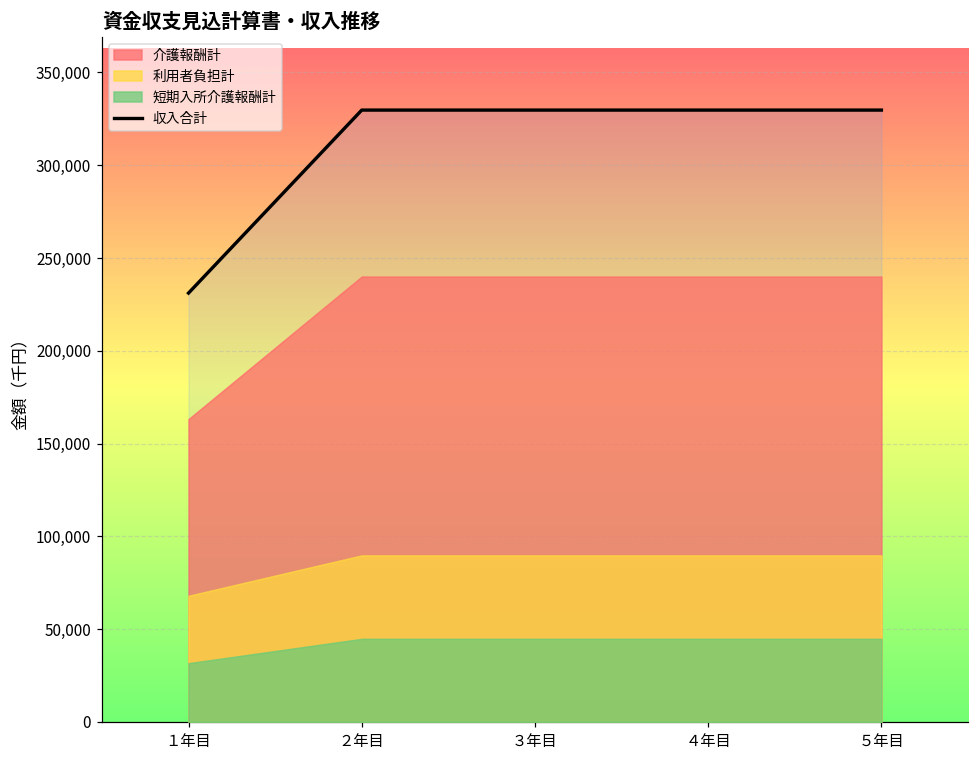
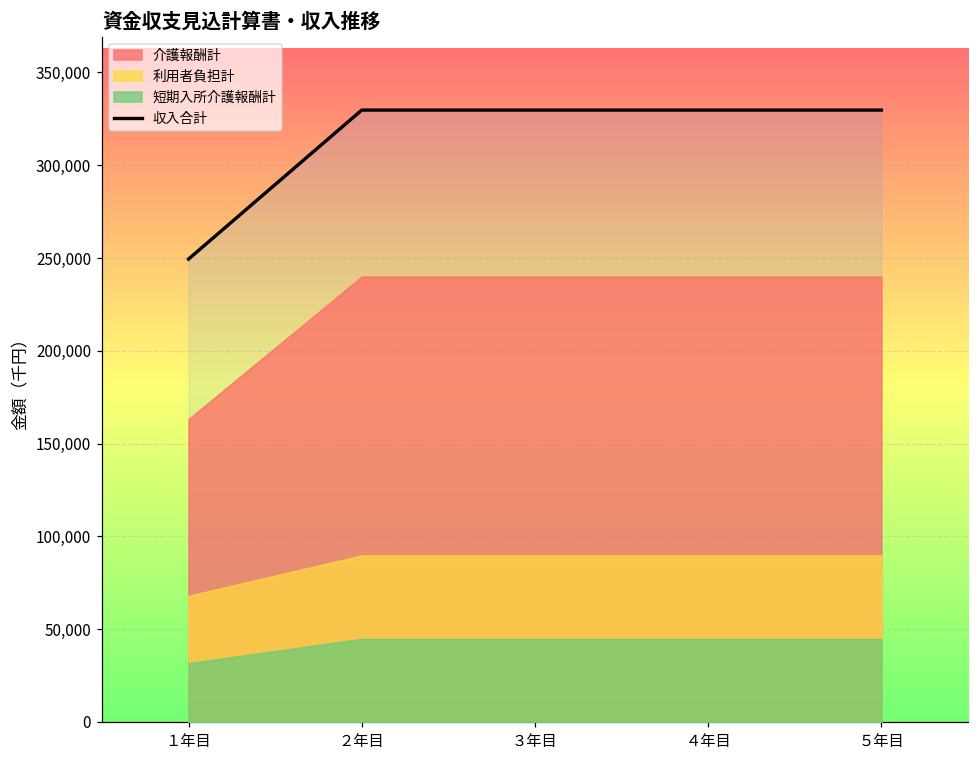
  {
    "収入合計": {
-     "１年目": "231,000",
+     "１年目": "249,000",
      "２年目": "330,000",
      "３年目": "330,000",
      "４年目": "330,000",
      "５年目": "330,000"
    },
    "介護報酬計": {
      "１年目": "163,000",
      "２年目": "240,000",
      "３年目": "240,000",
      "４年目": "240,000",
      "５年目": "240,000"
    },
    "利用者負担計": {
      "１年目": "68,000",
      "２年目": "90,000",
      "３年目": "90,000",
      "４年目": "90,000",
      "５年目": "90,000"
    },
    "短期入所介護報酬計": {
      "１年目": "32,000",
      "２年目": "45,000",
      "３年目": "45,000",
      "４年目": "45,000",
      "５年目": "45,000"
    }
  }
